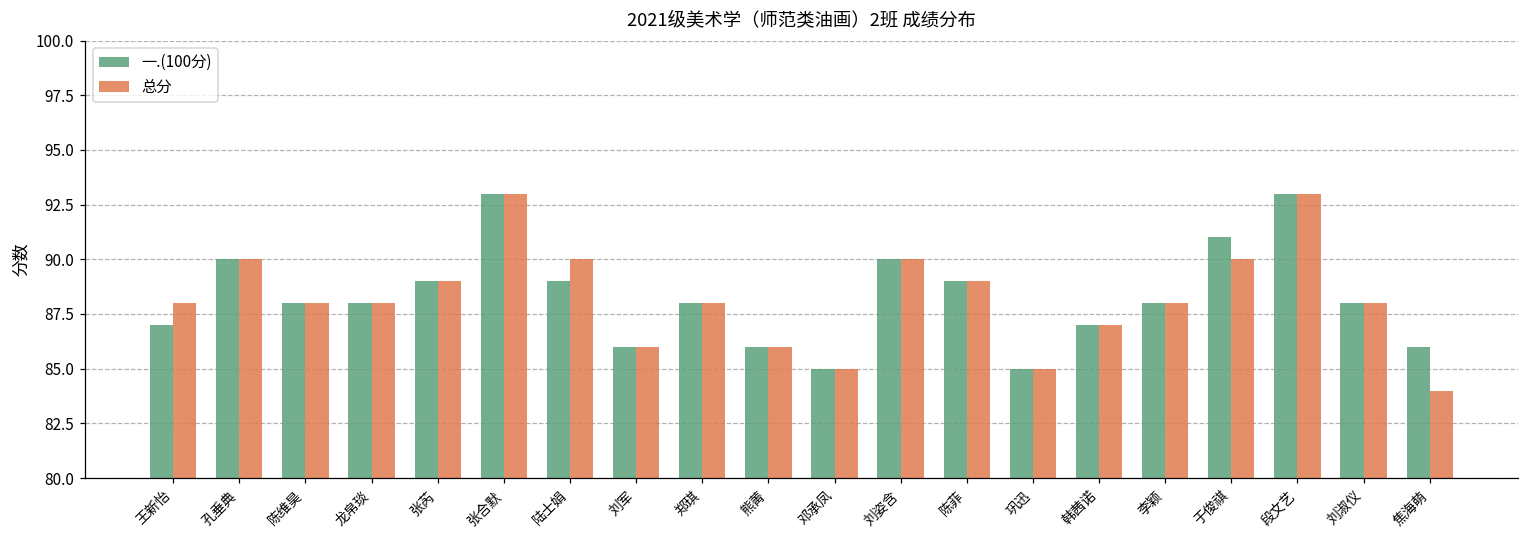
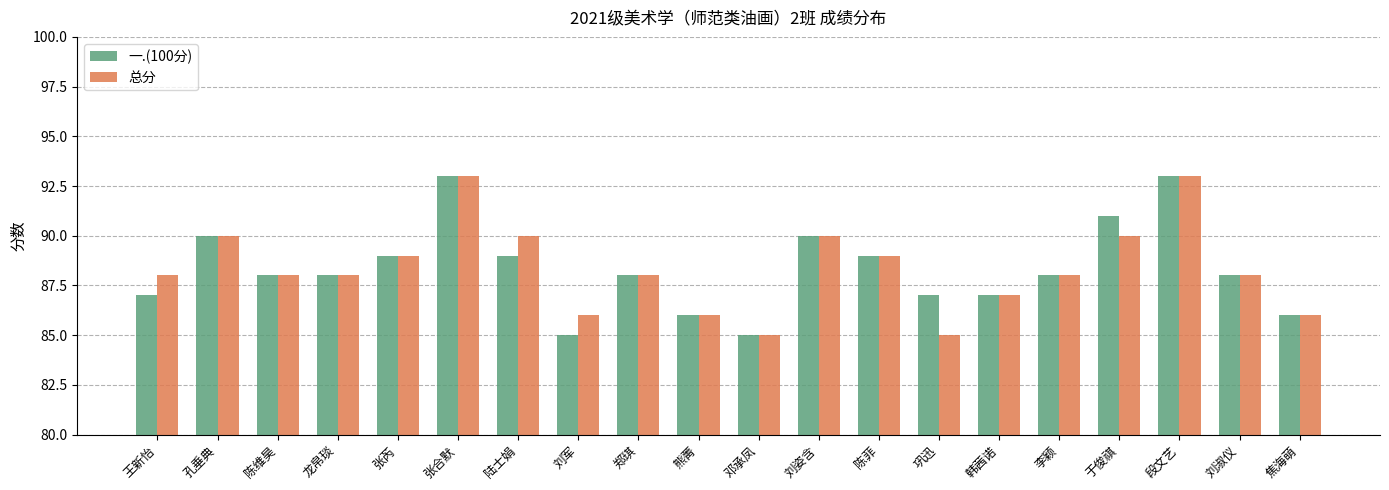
  {
    "一.(100分)": {
      "王新怡": 87,
      "孔垂典": 90,
      "陈维昊": 88,
      "龙帛琰": 88,
      "张芮": 89,
      "张合默": 93,
      "陆士娟": 89,
-     "刘军": 86,
+     "刘军": 85,
      "郑琪": 88,
      "熊菁": 86,
      "邓承凤": 85,
      "刘姿含": 90,
      "陈菲": 89,
-     "巩迅": 85,
+     "巩迅": 87,
      "韩茜诺": 87,
      "李颖": 88,
      "于俊祺": 91,
      "段文艺": 93,
      "刘淑仪": 88,
      "焦海萌": 86
    },
    "总分": {
      "王新怡": 88,
      "孔垂典": 90,
      "陈维昊": 88,
      "龙帛琰": 88,
      "张芮": 89,
      "张合默": 93,
      "陆士娟": 90,
      "刘军": 86,
      "郑琪": 88,
      "熊菁": 86,
      "邓承凤": 85,
      "刘姿含": 90,
      "陈菲": 89,
      "巩迅": 85,
      "韩茜诺": 87,
      "李颖": 88,
      "于俊祺": 90,
      "段文艺": 93,
      "刘淑仪": 88,
-     "焦海萌": 84
+     "焦海萌": 86
    }
  }
